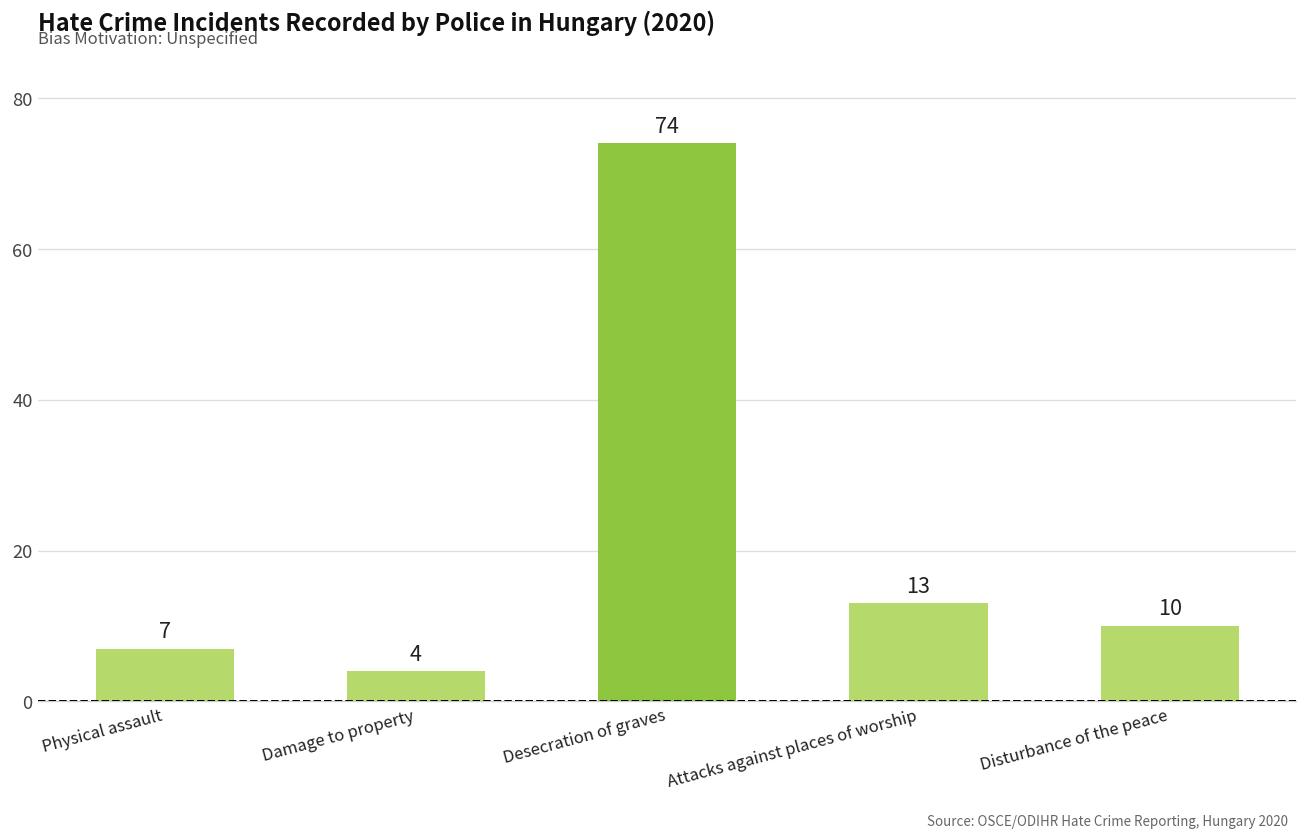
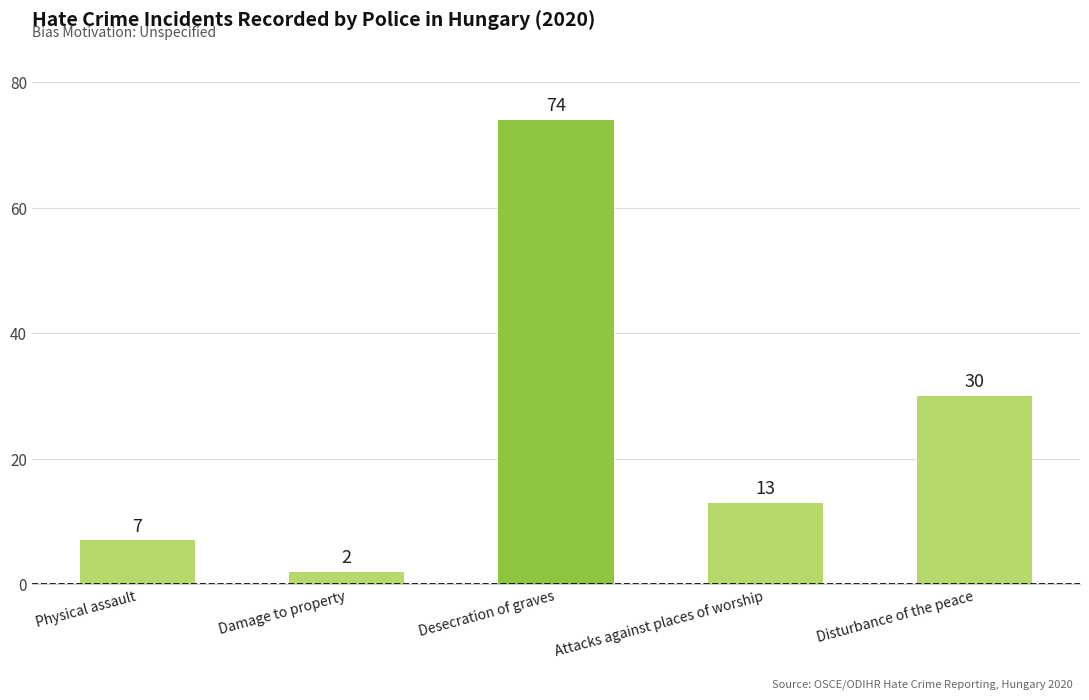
  {
    "Physical assault": 7,
-   "Damage to property": 4,
+   "Damage to property": 2,
    "Desecration of graves": 74,
    "Attacks against places of worship": 13,
-   "Disturbance of the peace": 10
+   "Disturbance of the peace": 30
  }
